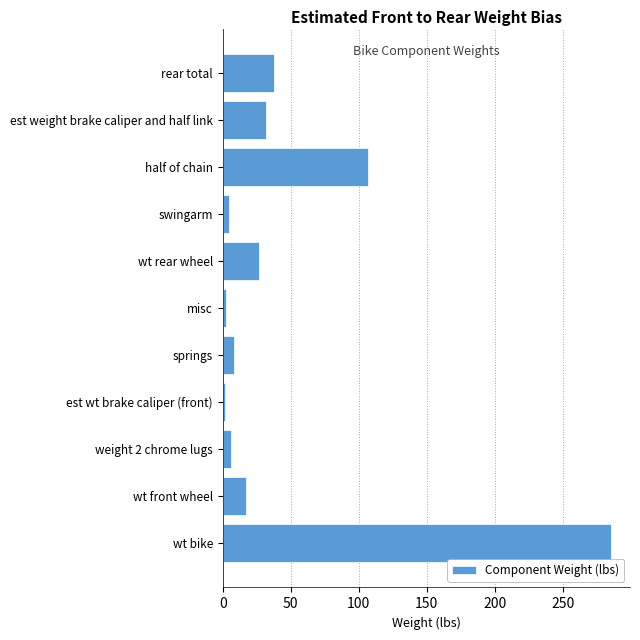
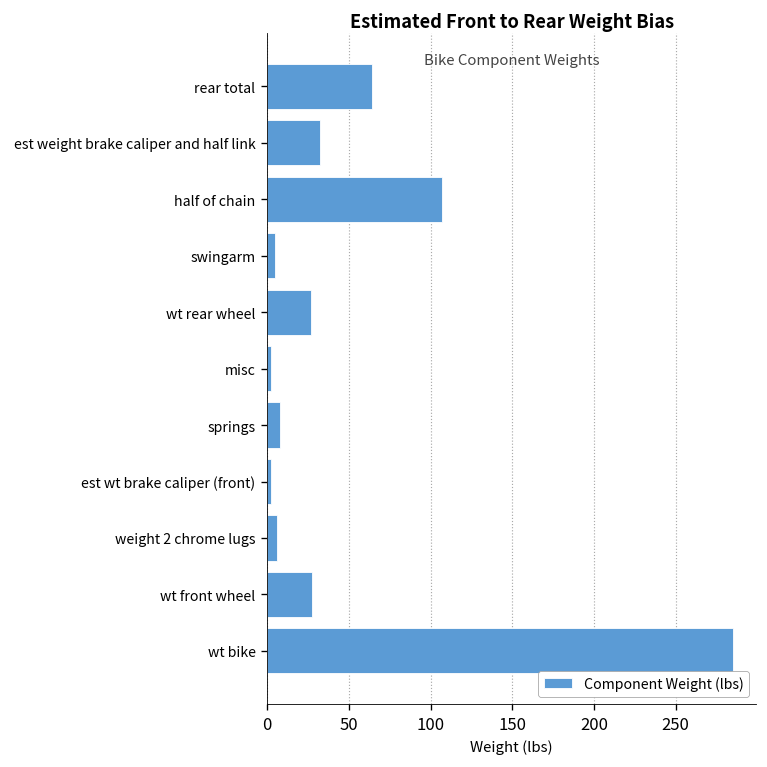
  {
-   "rear total": 38,
+   "rear total": 64,
    "est weight brake caliper and half link": 32,
    "half of chain": 107,
    "swingarm": 5,
    "wt rear wheel": 27,
    "misc": 2,
    "springs": 8,
    "est wt brake caliper (front)": 2,
    "weight 2 chrome lugs": 6,
-   "wt front wheel": 17,
+   "wt front wheel": 27,
    "wt bike": 285
  }
